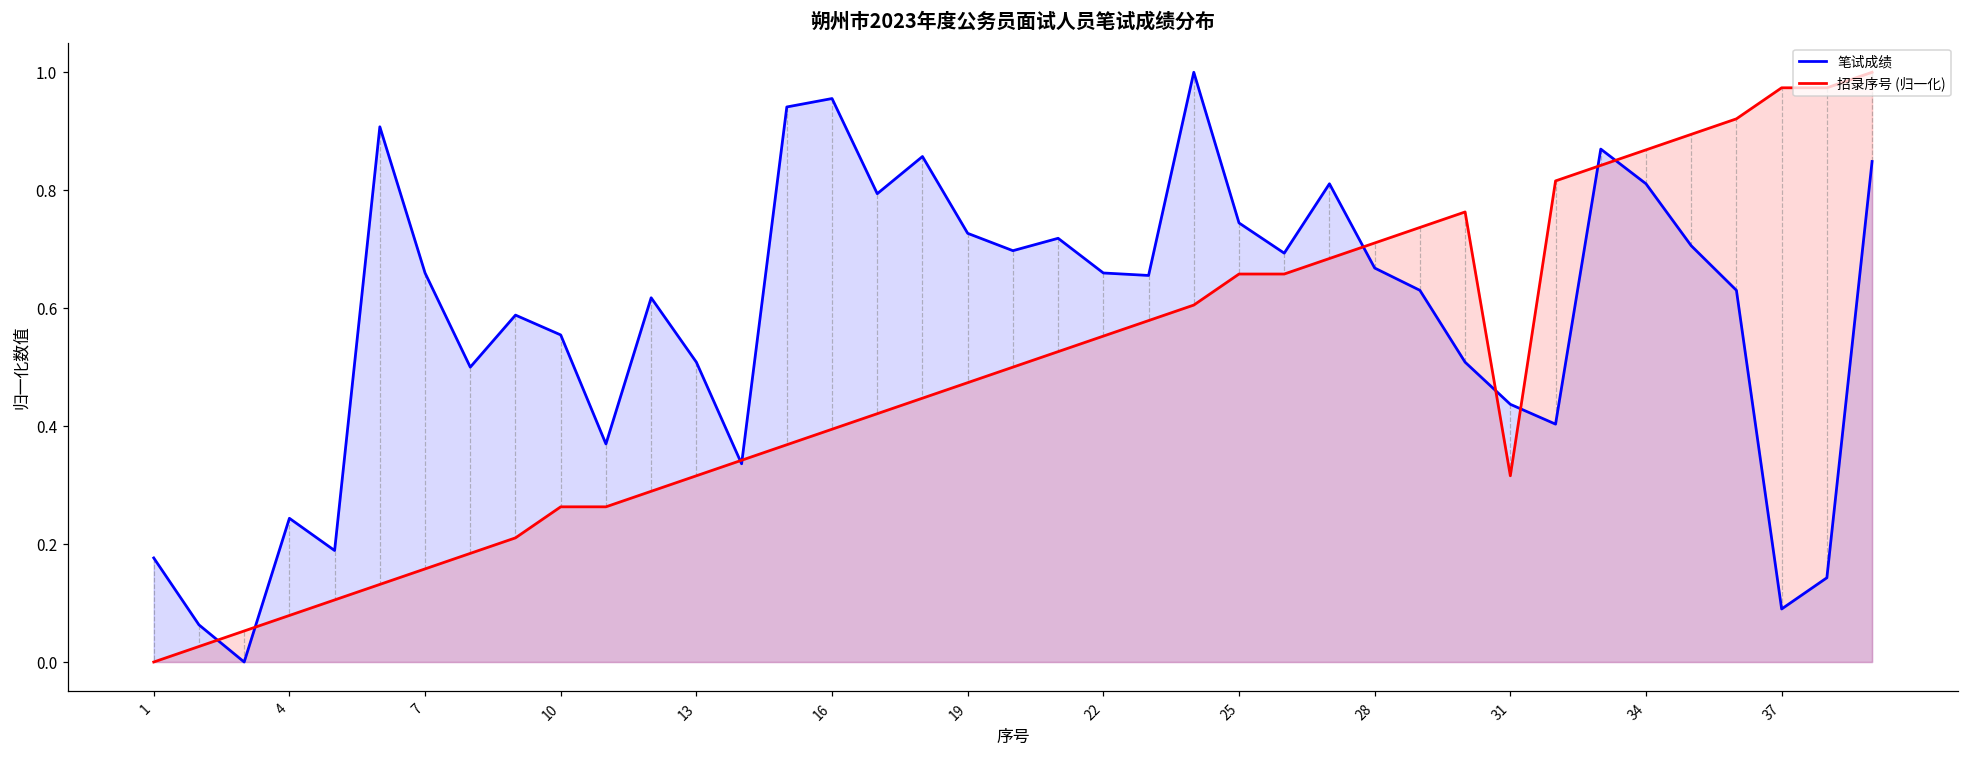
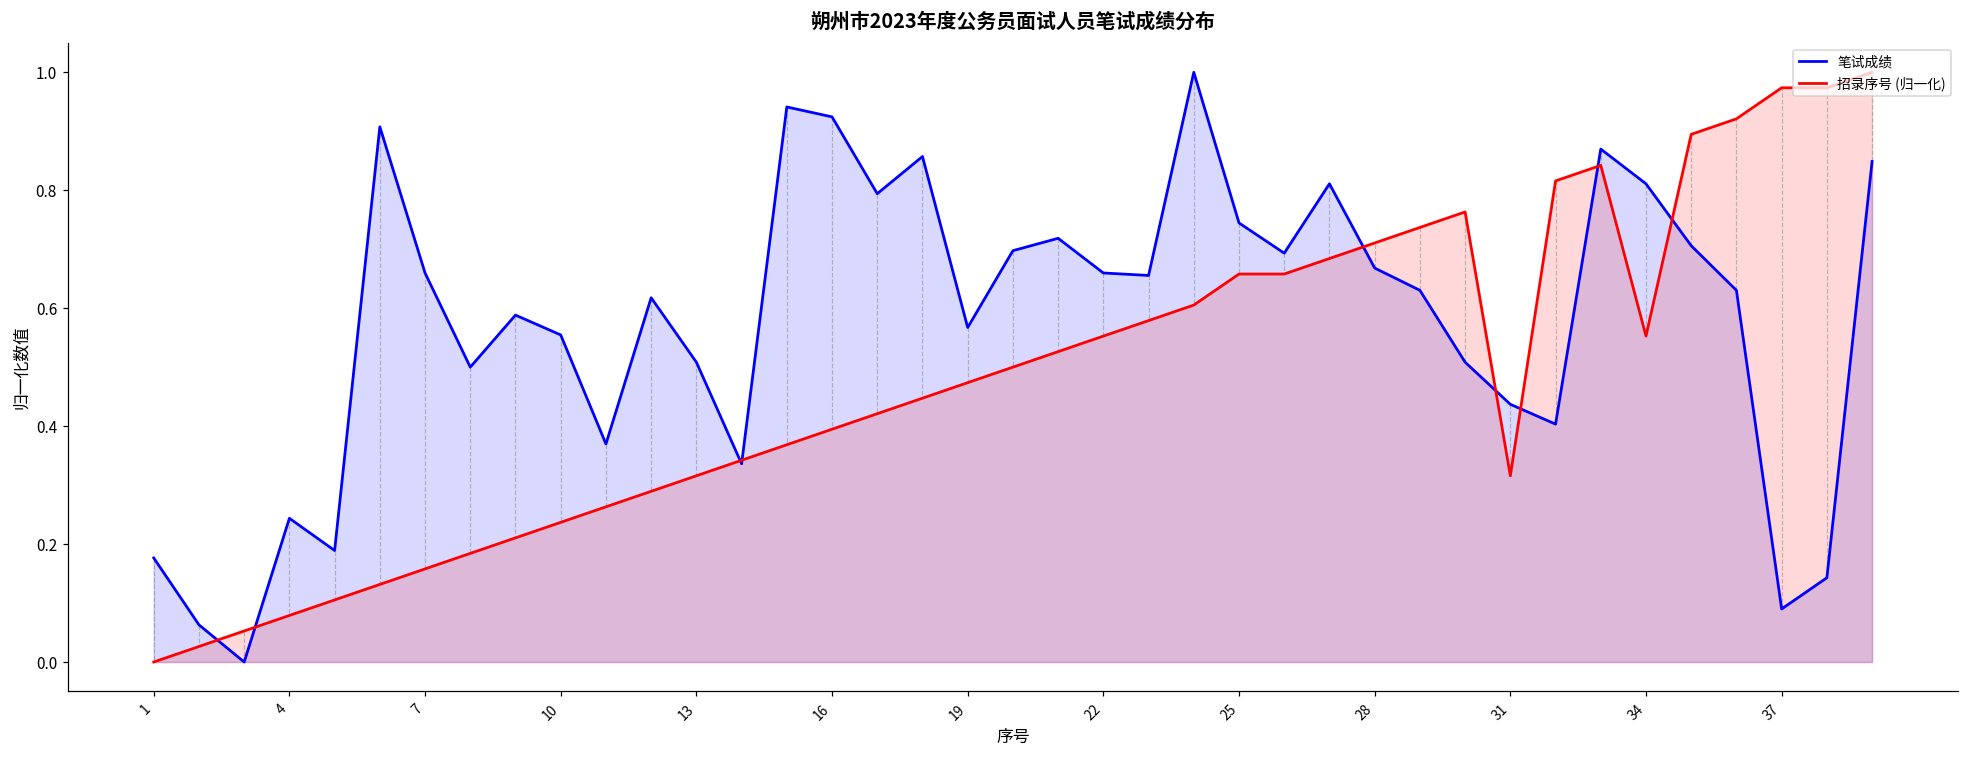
  {
    "笔试成绩": {
-     "16": 0.96,
-     "19": 0.73
+     "16": 0.92,
+     "19": 0.57
    },
    "招录序号 (归一化)": {
-     "10": 0.26,
-     "34": 0.87
+     "10": 0.24,
+     "34": 0.55
    }
  }
